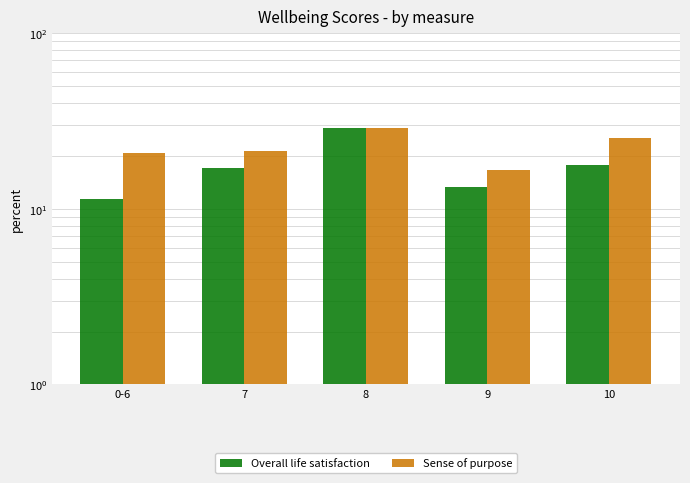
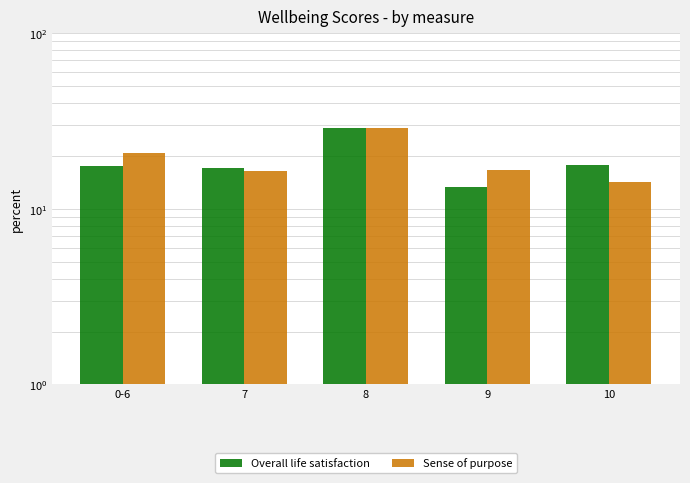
  {
    "Overall life satisfaction": {
-     "0-6": 11,
+     "0-6": 17,
      "7": 17,
      "8": 29,
      "9": 13,
      "10": 18
    },
    "Sense of purpose": {
      "0-6": 21,
-     "7": 21,
+     "7": 17,
      "8": 29,
      "9": 17,
-     "10": 25
+     "10": 14
    }
  }
